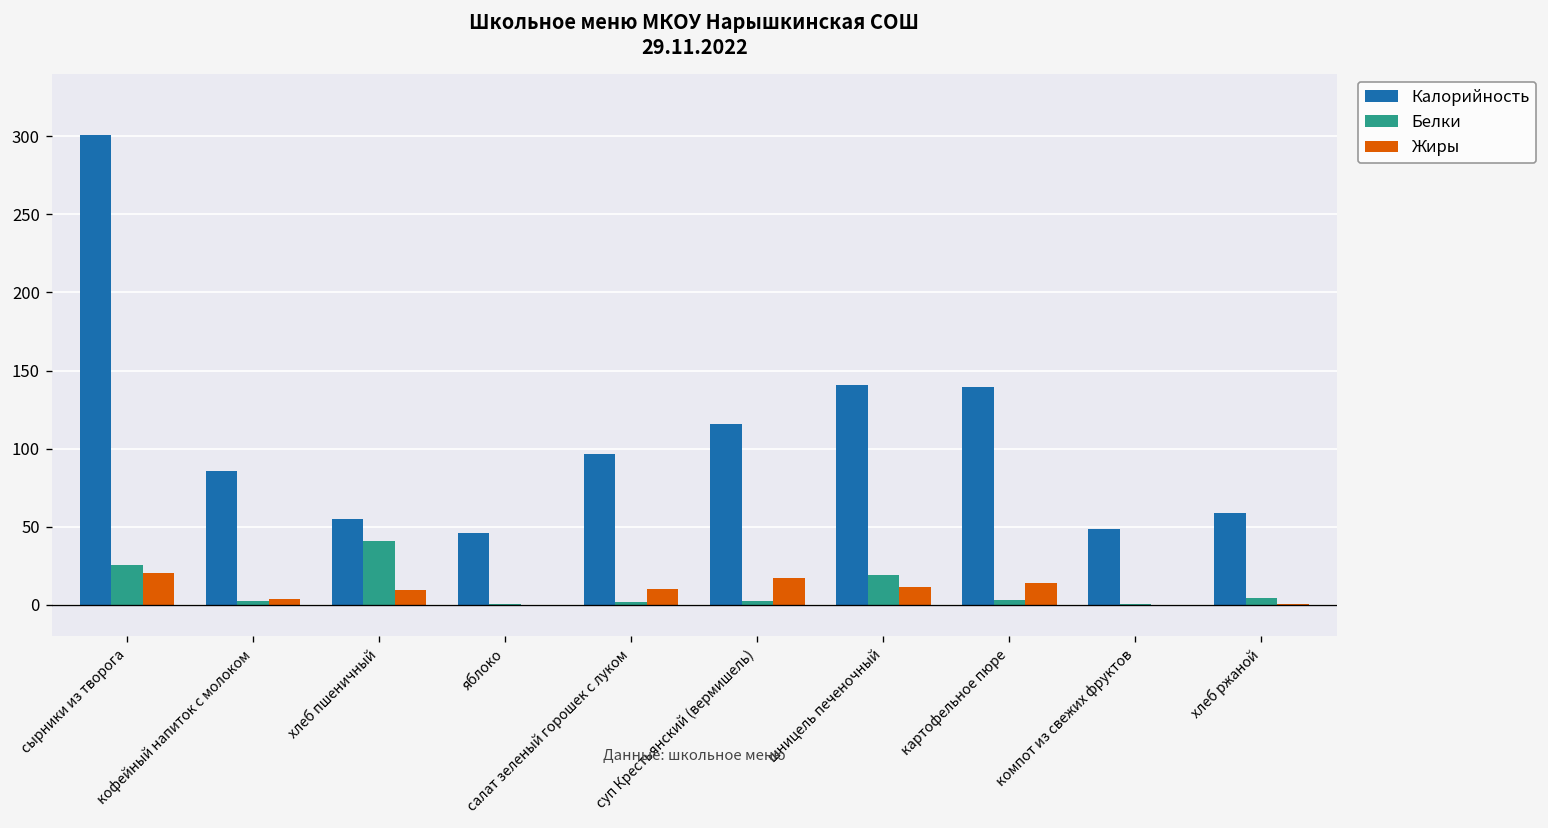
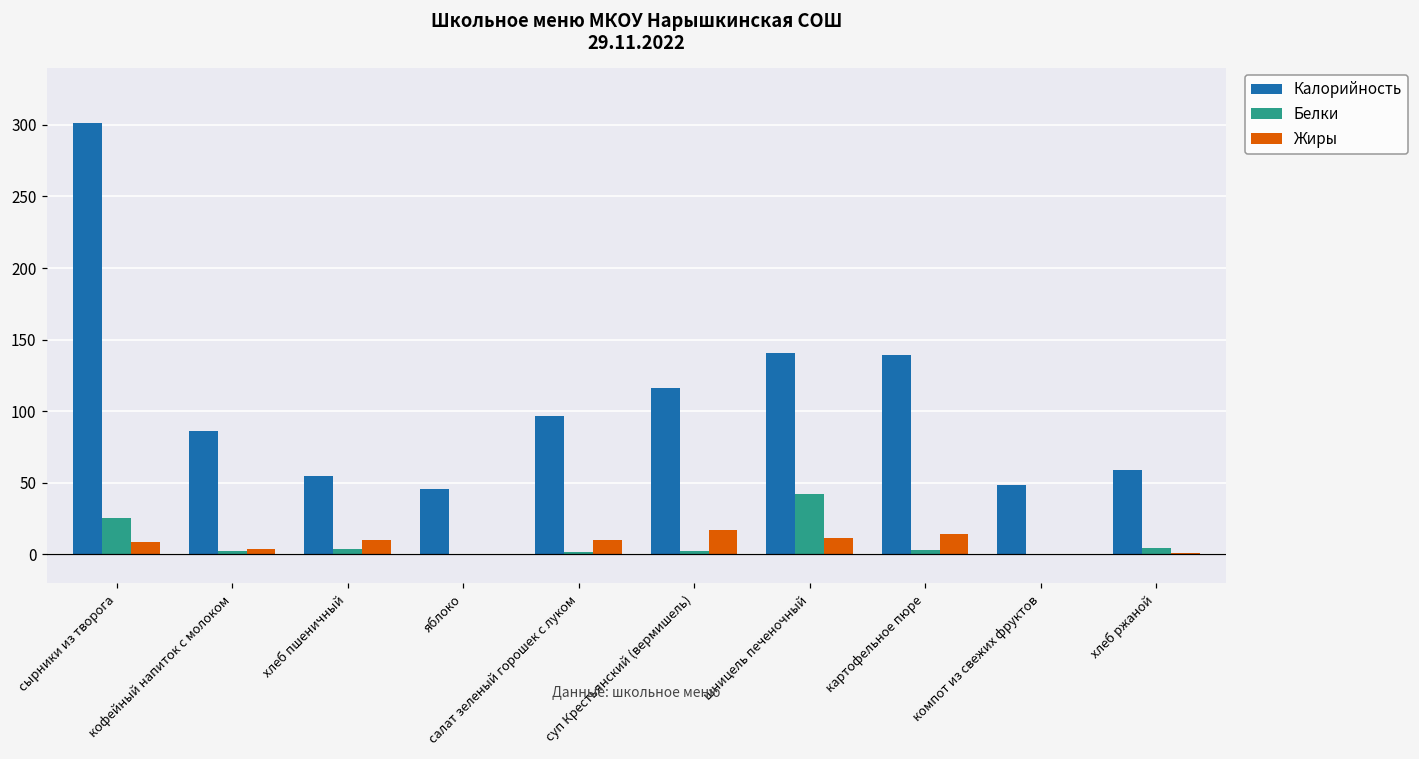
  {
    "Калорийность": {
      "сырники из творога": 301,
      "кофейный напиток с молоком": 86,
      "хлеб пшеничный": 55,
      "яблоко": 46,
      "салат зеленый горошек с луком": 97,
      "суп Крестьянский (вермишель)": 116,
      "шницель печеночный": 141,
      "картофельное пюре": 139,
      "компот из свежих фруктов": 49,
      "хлеб ржаной": 59
    },
    "Белки": {
      "сырники из творога": 26,
      "кофейный напиток с молоком": 3,
-     "хлеб пшеничный": 41,
+     "хлеб пшеничный": 4,
      "суп Крестьянский (вермишель)": 3,
-     "шницель печеночный": 19,
+     "шницель печеночный": 42,
      "картофельное пюре": 3,
      "хлеб ржаной": 5
    },
    "Жиры": {
-     "сырники из творога": 20,
+     "сырники из творога": 8,
      "кофейный напиток с молоком": 4,
      "хлеб пшеничный": 10,
      "яблоко": 0,
      "салат зеленый горошек с луком": 10,
      "суп Крестьянский (вермишель)": 17,
      "шницель печеночный": 12,
      "картофельное пюре": 14,
      "компот из свежих фруктов": 0
    }
  }
